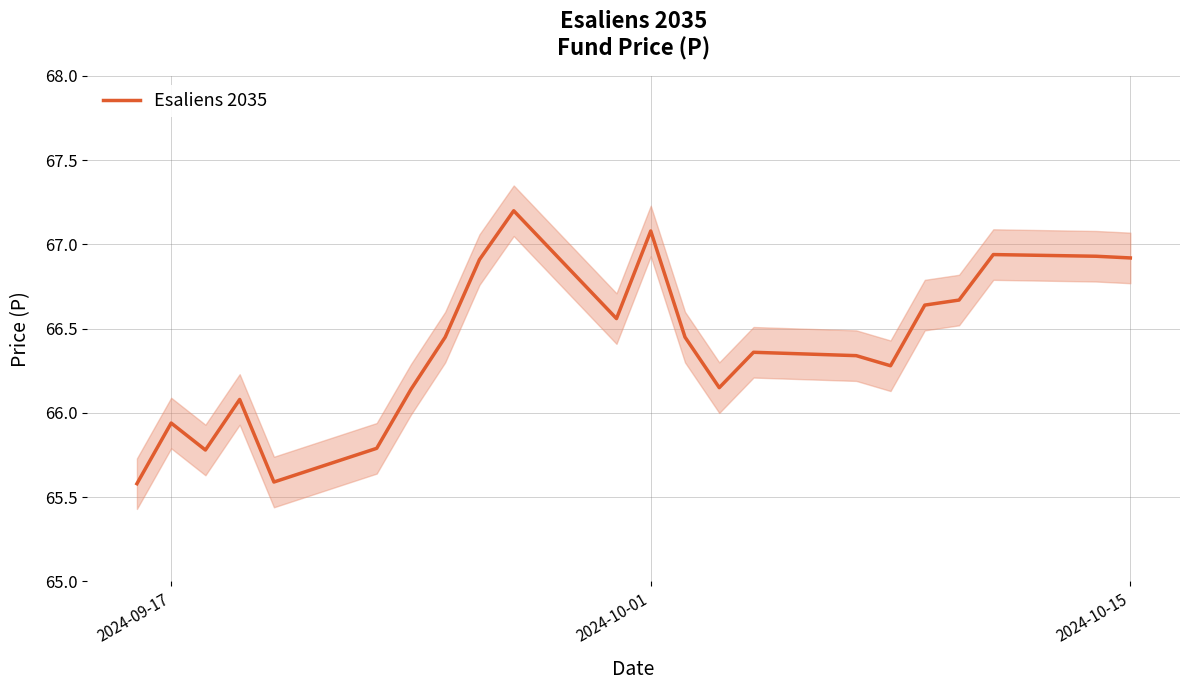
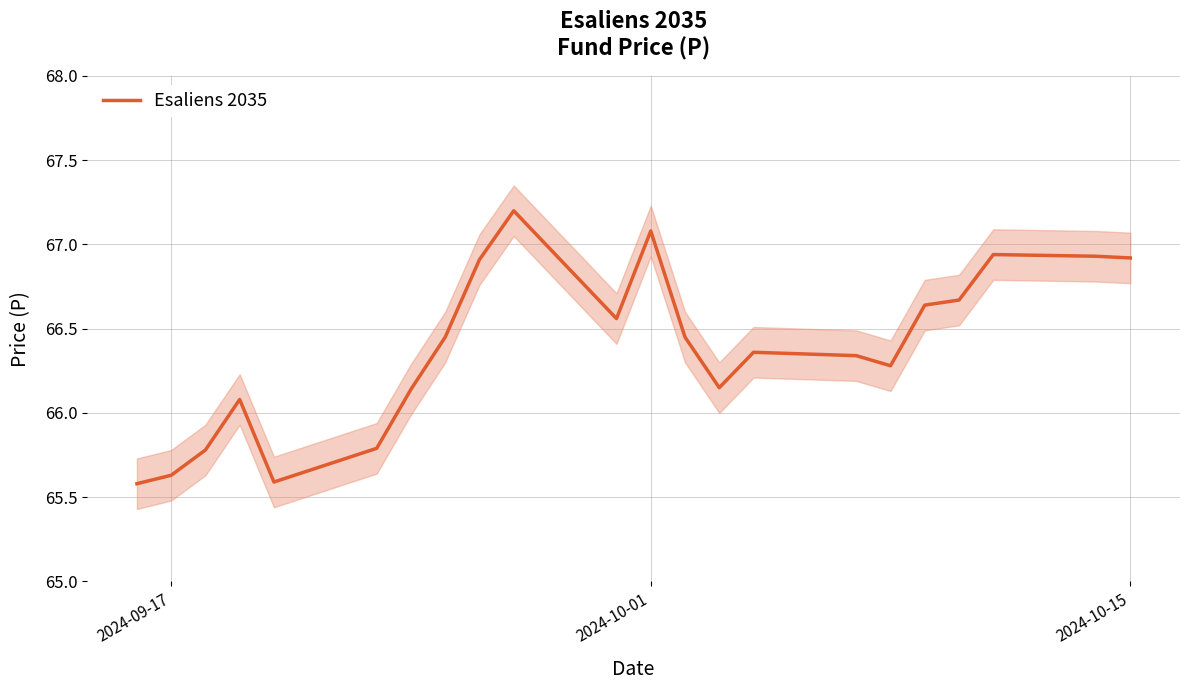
  {
    "Esaliens 2035": {
-     "2024-09-17": 65.94,
+     "2024-09-17": 65.63,
      "2024-10-01": 67.08,
      "2024-10-15": 66.92
    }
  }
